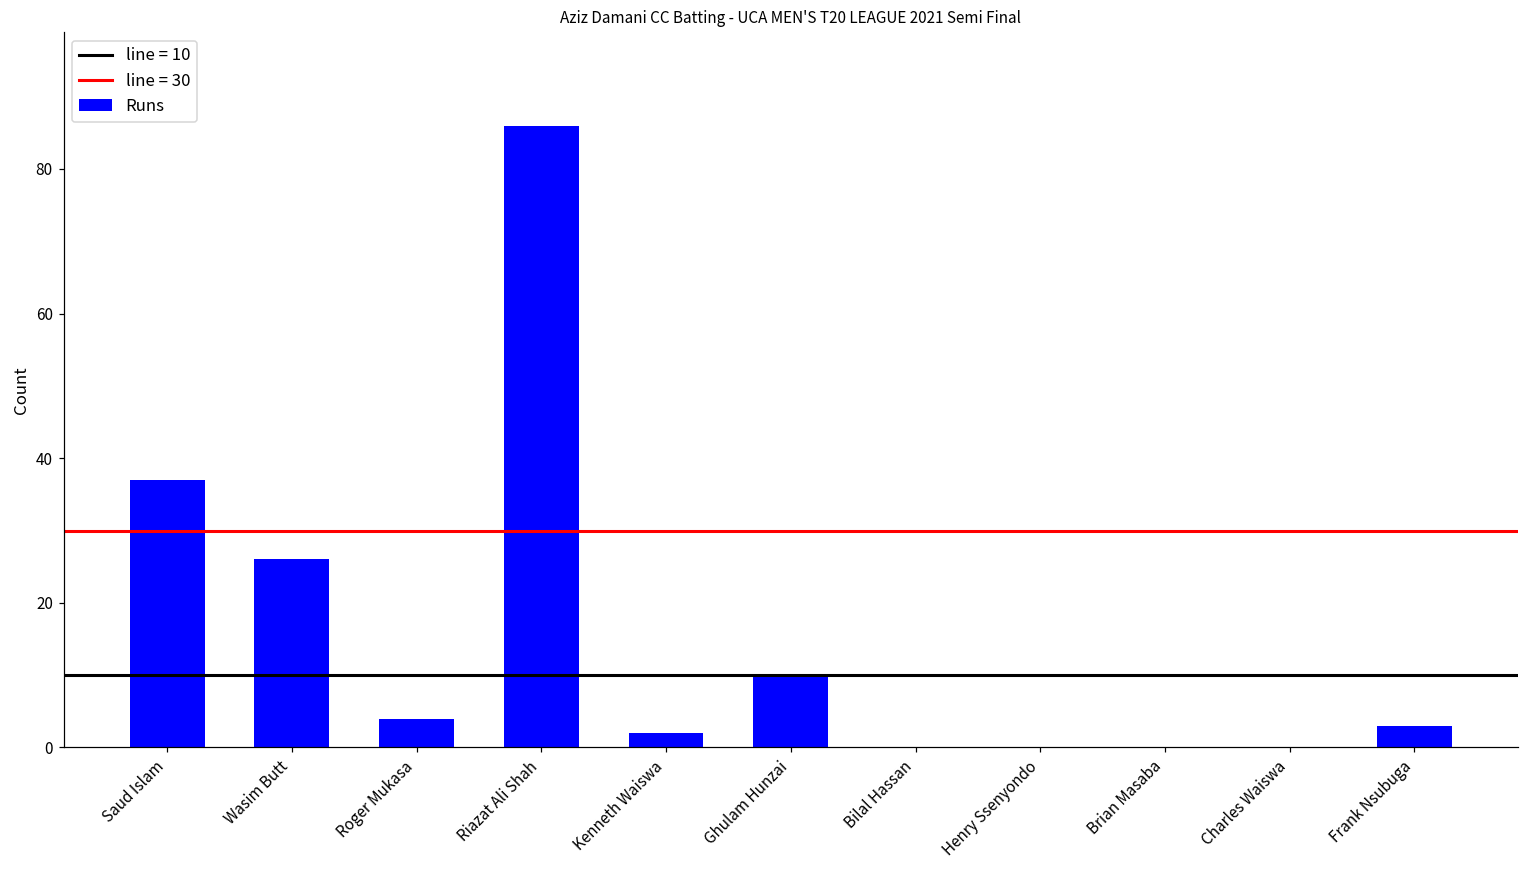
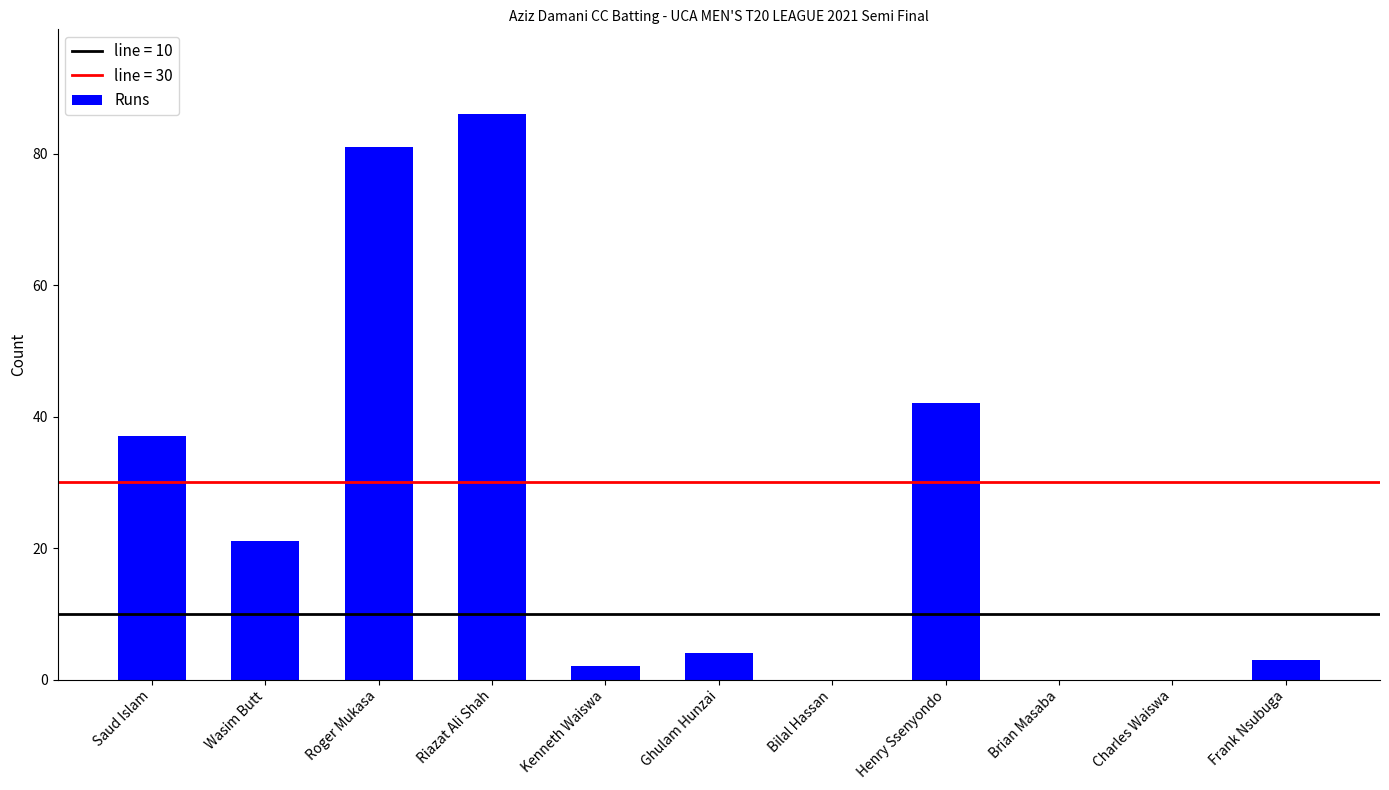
  {
    "Saud Islam": 37,
-   "Wasim Butt": 26,
-   "Roger Mukasa": 4,
+   "Wasim Butt": 21,
+   "Roger Mukasa": 81,
    "Riazat Ali Shah": 86,
    "Kenneth Waiswa": 2,
-   "Ghulam Hunzai": 10,
+   "Ghulam Hunzai": 4,
    "Bilal Hassan": 0,
-   "Henry Ssenyondo": 0,
+   "Henry Ssenyondo": 42,
    "Brian Masaba": 0,
    "Charles Waiswa": 0,
    "Frank Nsubuga": 3
  }
